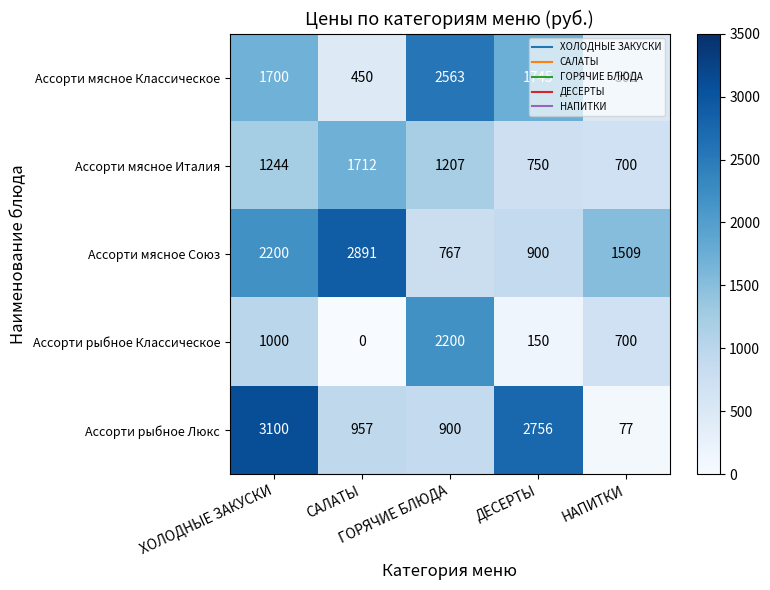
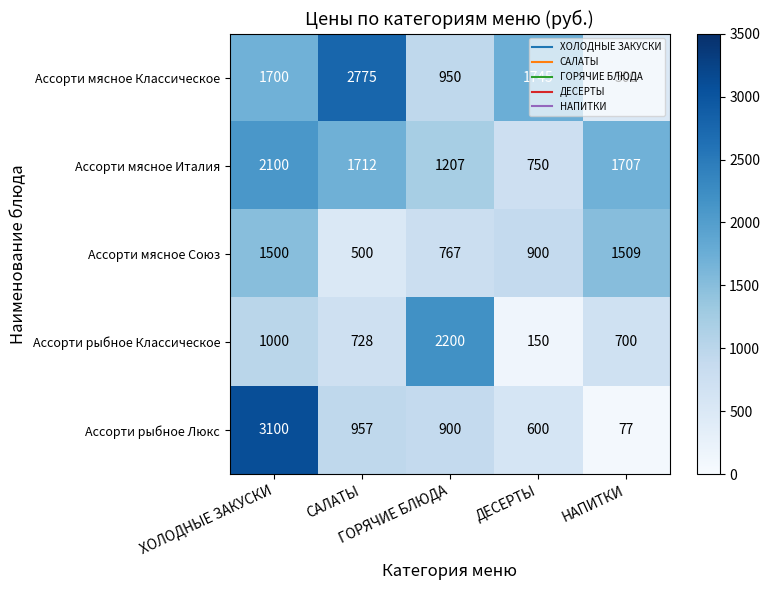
  {
    "Ассорти мясное Классическое": {
      "ХОЛОДНЫЕ ЗАКУСКИ": 1700,
-     "САЛАТЫ": 450,
-     "ГОРЯЧИЕ БЛЮДА": 2563
+     "САЛАТЫ": 2775,
+     "ГОРЯЧИЕ БЛЮДА": 950
    },
    "Ассорти мясное Италия": {
-     "ХОЛОДНЫЕ ЗАКУСКИ": 1244,
+     "ХОЛОДНЫЕ ЗАКУСКИ": 2100,
      "САЛАТЫ": 1712,
      "ГОРЯЧИЕ БЛЮДА": 1207,
      "ДЕСЕРТЫ": 750,
-     "НАПИТКИ": 700
+     "НАПИТКИ": 1707
    },
    "Ассорти мясное Союз": {
-     "ХОЛОДНЫЕ ЗАКУСКИ": 2200,
-     "САЛАТЫ": 2891,
+     "ХОЛОДНЫЕ ЗАКУСКИ": 1500,
+     "САЛАТЫ": 500,
      "ГОРЯЧИЕ БЛЮДА": 767,
      "ДЕСЕРТЫ": 900,
      "НАПИТКИ": 1509
    },
    "Ассорти рыбное Классическое": {
      "ХОЛОДНЫЕ ЗАКУСКИ": 1000,
-     "САЛАТЫ": 0,
+     "САЛАТЫ": 728,
      "ГОРЯЧИЕ БЛЮДА": 2200,
      "ДЕСЕРТЫ": 150,
      "НАПИТКИ": 700
    },
    "Ассорти рыбное Люкс": {
      "ХОЛОДНЫЕ ЗАКУСКИ": 3100,
      "САЛАТЫ": 957,
      "ГОРЯЧИЕ БЛЮДА": 900,
-     "ДЕСЕРТЫ": 2756,
+     "ДЕСЕРТЫ": 600,
      "НАПИТКИ": 77
    }
  }
